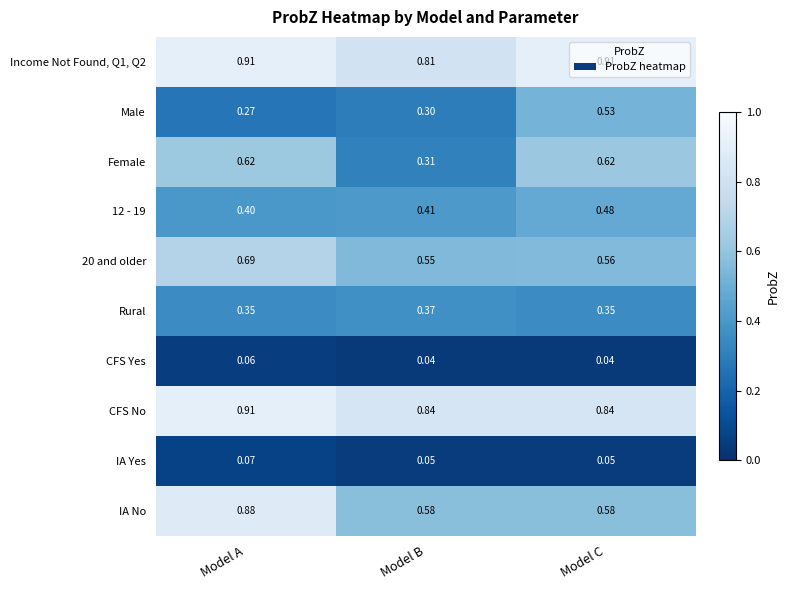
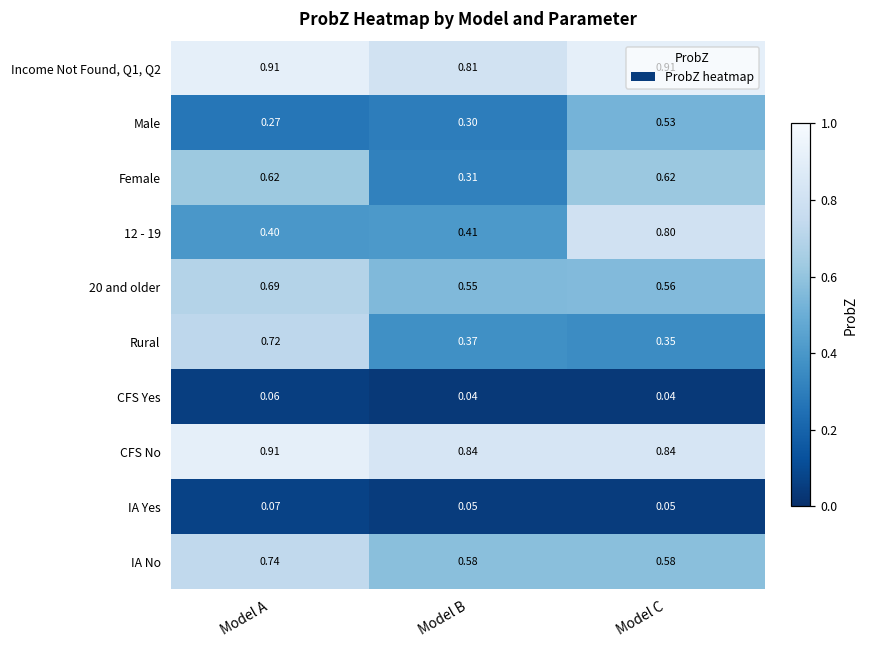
  {
    "Income Not Found, Q1, Q2": {
      "Model A": 0.91,
      "Model B": 0.81
    },
    "Male": {
      "Model A": 0.27,
      "Model B": 0.30,
      "Model C": 0.53
    },
    "Female": {
      "Model A": 0.62,
      "Model B": 0.31,
      "Model C": 0.62
    },
    "12 - 19": {
      "Model A": 0.40,
      "Model B": 0.41,
-     "Model C": 0.48
+     "Model C": 0.80
    },
    "20 and older": {
      "Model A": 0.69,
      "Model B": 0.55,
      "Model C": 0.56
    },
    "Rural": {
-     "Model A": 0.35,
+     "Model A": 0.72,
      "Model B": 0.37,
      "Model C": 0.35
    },
    "CFS Yes": {
      "Model A": 0.06,
      "Model B": 0.04,
      "Model C": 0.04
    },
    "CFS No": {
      "Model A": 0.91,
      "Model B": 0.84,
      "Model C": 0.84
    },
    "IA Yes": {
      "Model A": 0.07,
      "Model B": 0.05,
      "Model C": 0.05
    },
    "IA No": {
-     "Model A": 0.88,
+     "Model A": 0.74,
      "Model B": 0.58,
      "Model C": 0.58
    }
  }
